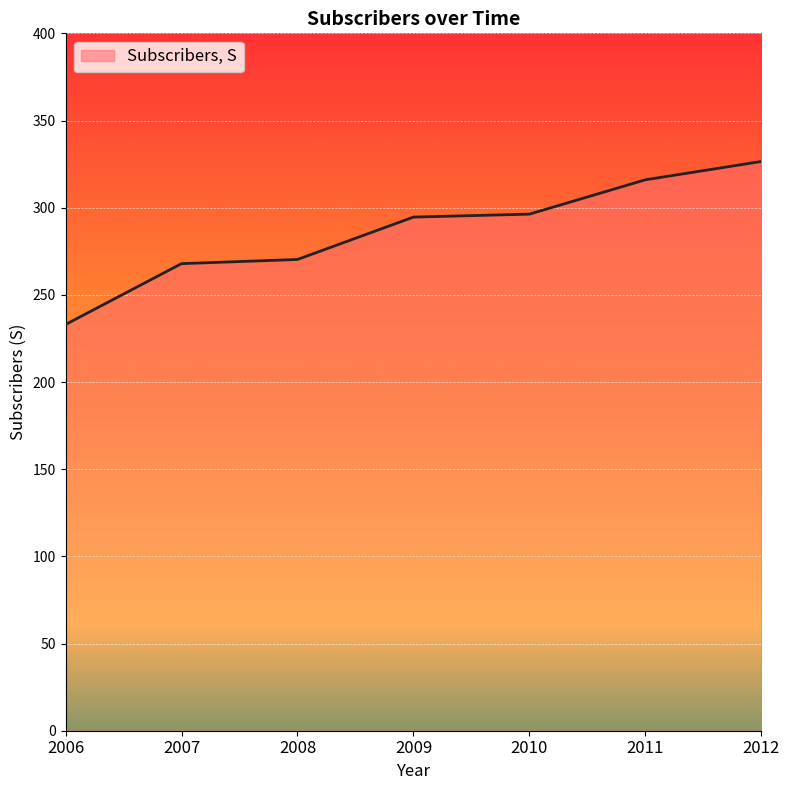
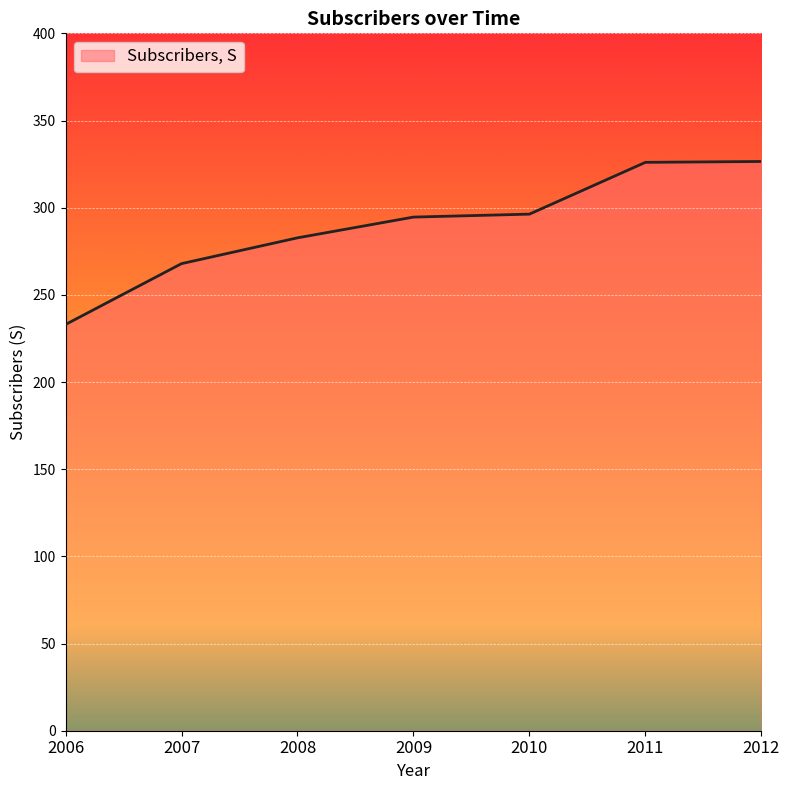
  {
    "2006": 233,
    "2007": 268,
-   "2008": 270,
+   "2008": 283,
    "2009": 295,
    "2010": 296,
-   "2011": 316,
+   "2011": 326,
    "2012": 327
  }
